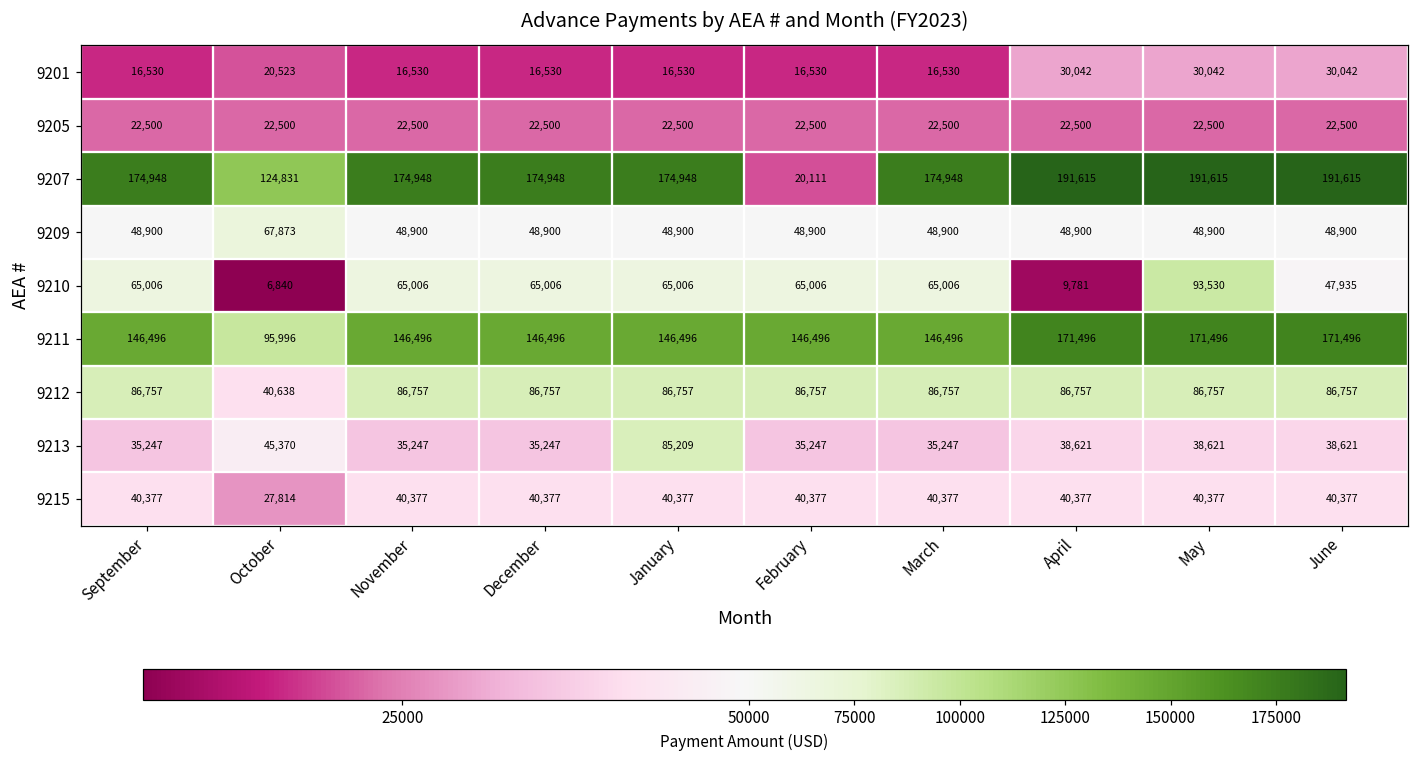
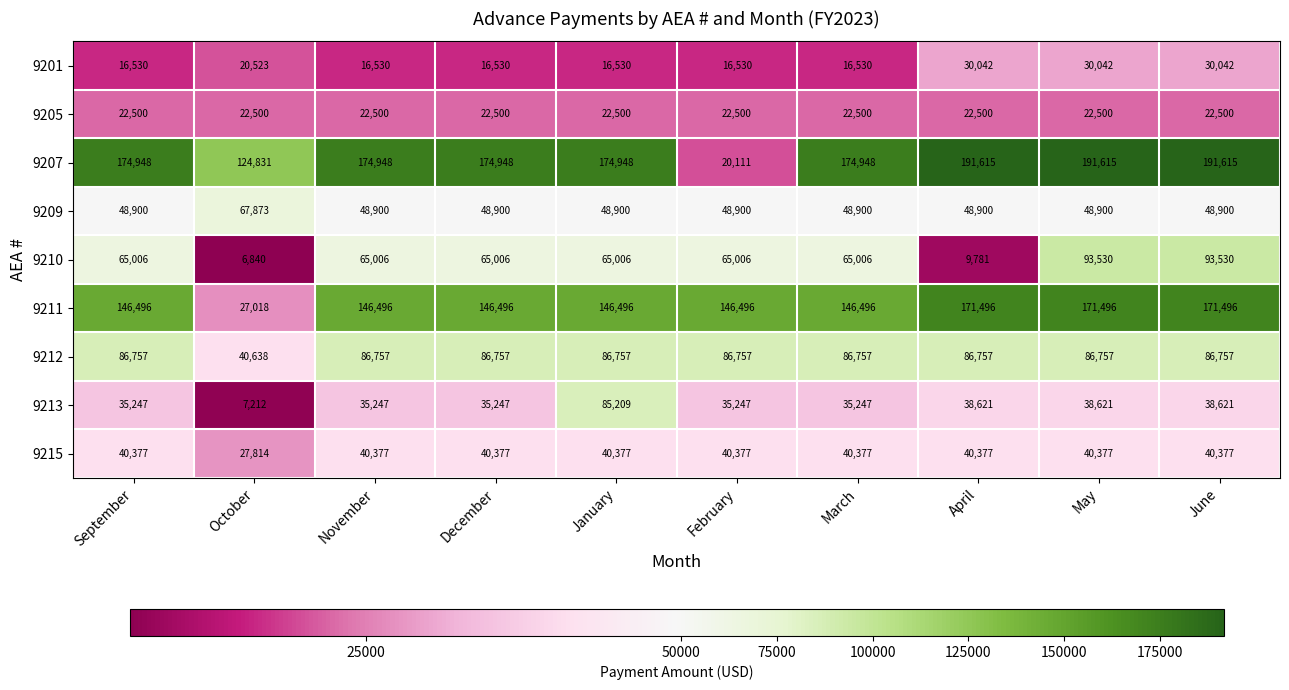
  {
    "9201": {
      "September": "16,530",
      "October": "20,523",
      "November": "16,530",
      "December": "16,530",
      "January": "16,530",
      "February": "16,530",
      "March": "16,530",
      "April": "30,042",
      "May": "30,042",
      "June": "30,042"
    },
    "9205": {
      "September": "22,500",
      "October": "22,500",
      "November": "22,500",
      "December": "22,500",
      "January": "22,500",
      "February": "22,500",
      "March": "22,500",
      "April": "22,500",
      "May": "22,500",
      "June": "22,500"
    },
    "9207": {
      "September": "174,948",
      "October": "124,831",
      "November": "174,948",
      "December": "174,948",
      "January": "174,948",
      "February": "20,111",
      "March": "174,948",
      "April": "191,615",
      "May": "191,615",
      "June": "191,615"
    },
    "9209": {
      "September": "48,900",
      "October": "67,873",
      "November": "48,900",
      "December": "48,900",
      "January": "48,900",
      "February": "48,900",
      "March": "48,900",
      "April": "48,900",
      "May": "48,900",
      "June": "48,900"
    },
    "9210": {
      "September": "65,006",
      "October": "6,840",
      "November": "65,006",
      "December": "65,006",
      "January": "65,006",
      "February": "65,006",
      "March": "65,006",
      "April": "9,781",
      "May": "93,530",
-     "June": "47,935"
+     "June": "93,530"
    },
    "9211": {
      "September": "146,496",
-     "October": "95,996",
+     "October": "27,018",
      "November": "146,496",
      "December": "146,496",
      "January": "146,496",
      "February": "146,496",
      "March": "146,496",
      "April": "171,496",
      "May": "171,496",
      "June": "171,496"
    },
    "9212": {
      "September": "86,757",
      "October": "40,638",
      "November": "86,757",
      "December": "86,757",
      "January": "86,757",
      "February": "86,757",
      "March": "86,757",
      "April": "86,757",
      "May": "86,757",
      "June": "86,757"
    },
    "9213": {
      "September": "35,247",
-     "October": "45,370",
+     "October": "7,212",
      "November": "35,247",
      "December": "35,247",
      "January": "85,209",
      "February": "35,247",
      "March": "35,247",
      "April": "38,621",
      "May": "38,621",
      "June": "38,621"
    },
    "9215": {
      "September": "40,377",
      "October": "27,814",
      "November": "40,377",
      "December": "40,377",
      "January": "40,377",
      "February": "40,377",
      "March": "40,377",
      "April": "40,377",
      "May": "40,377",
      "June": "40,377"
    }
  }
